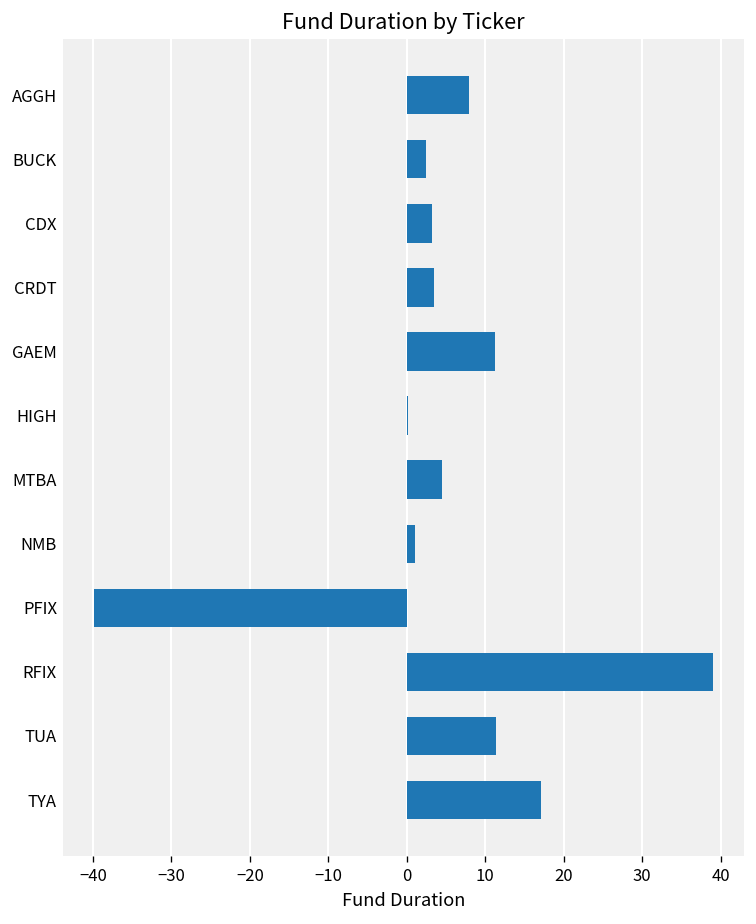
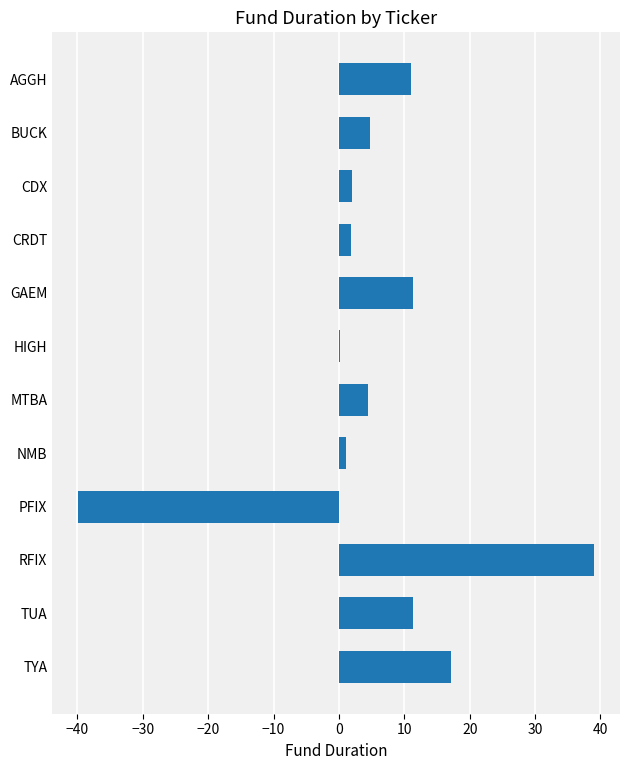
  {
-   "AGGH": 8,
-   "BUCK": 2,
-   "CDX": 3,
-   "CRDT": 4,
+   "AGGH": 11,
+   "BUCK": 5,
+   "CDX": 2,
+   "CRDT": 2,
    "GAEM": 11,
    "MTBA": 4,
    "NMB": 1,
    "PFIX": -40,
    "RFIX": 39,
    "TUA": 11,
    "TYA": 17
  }
